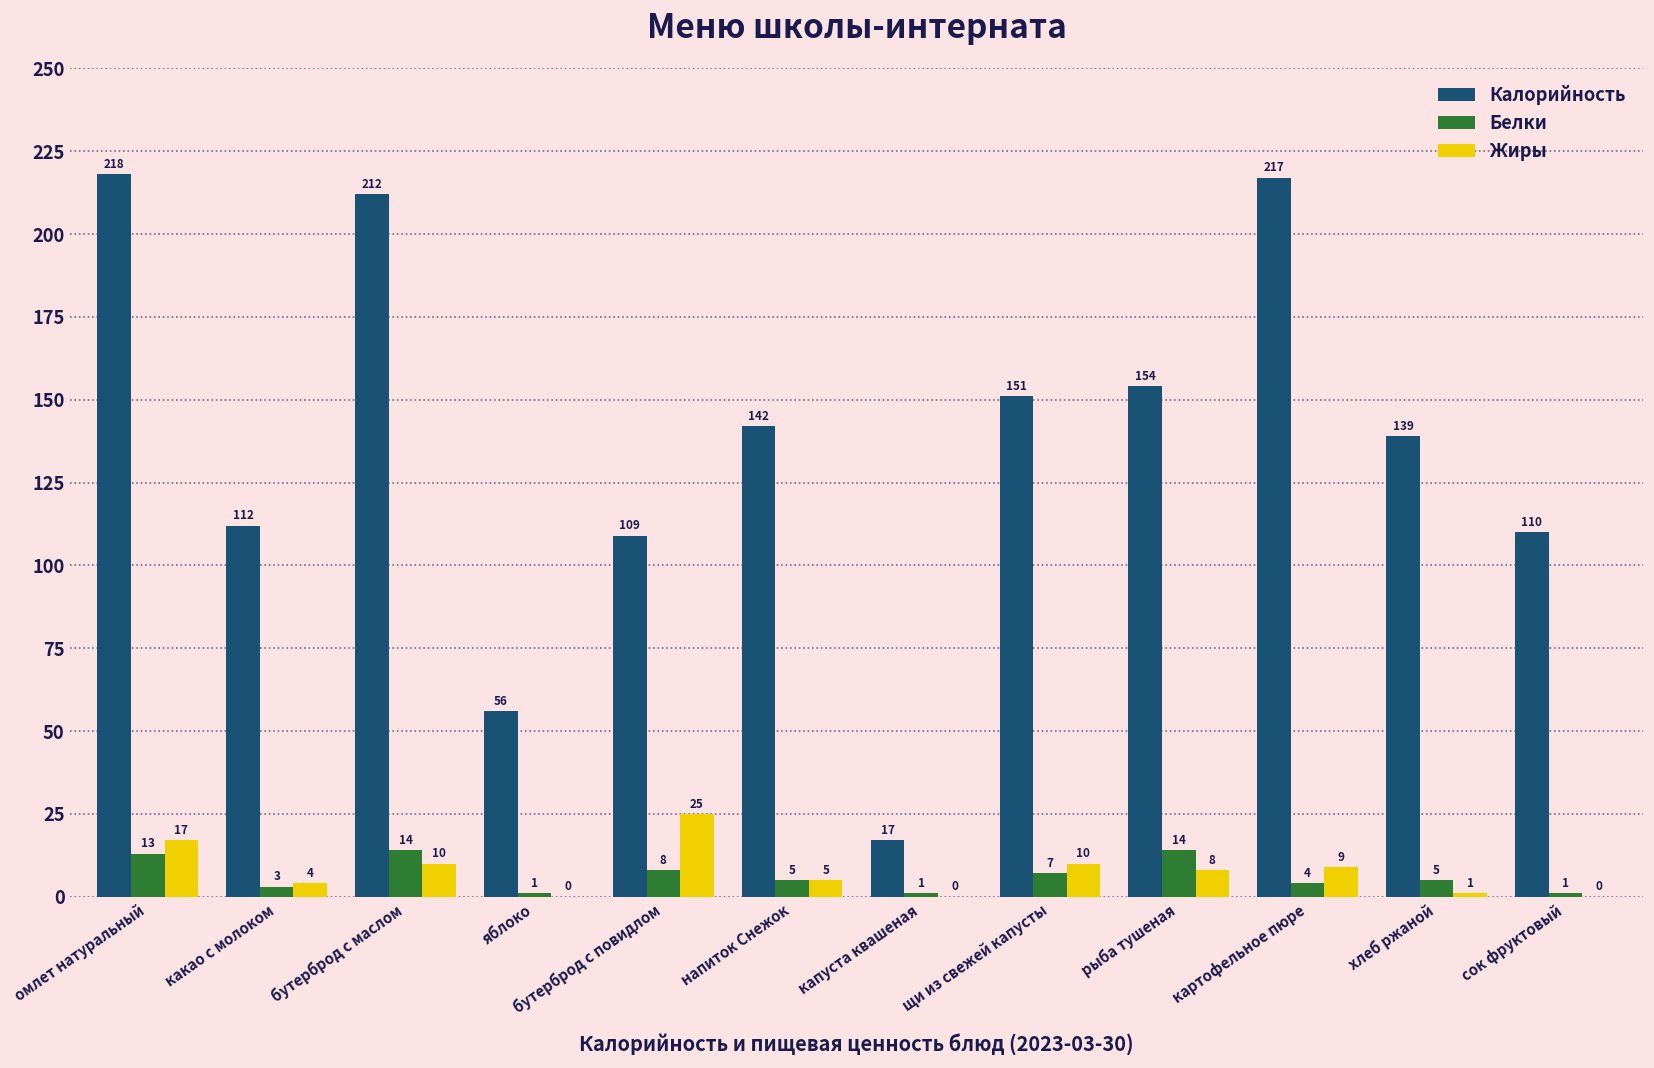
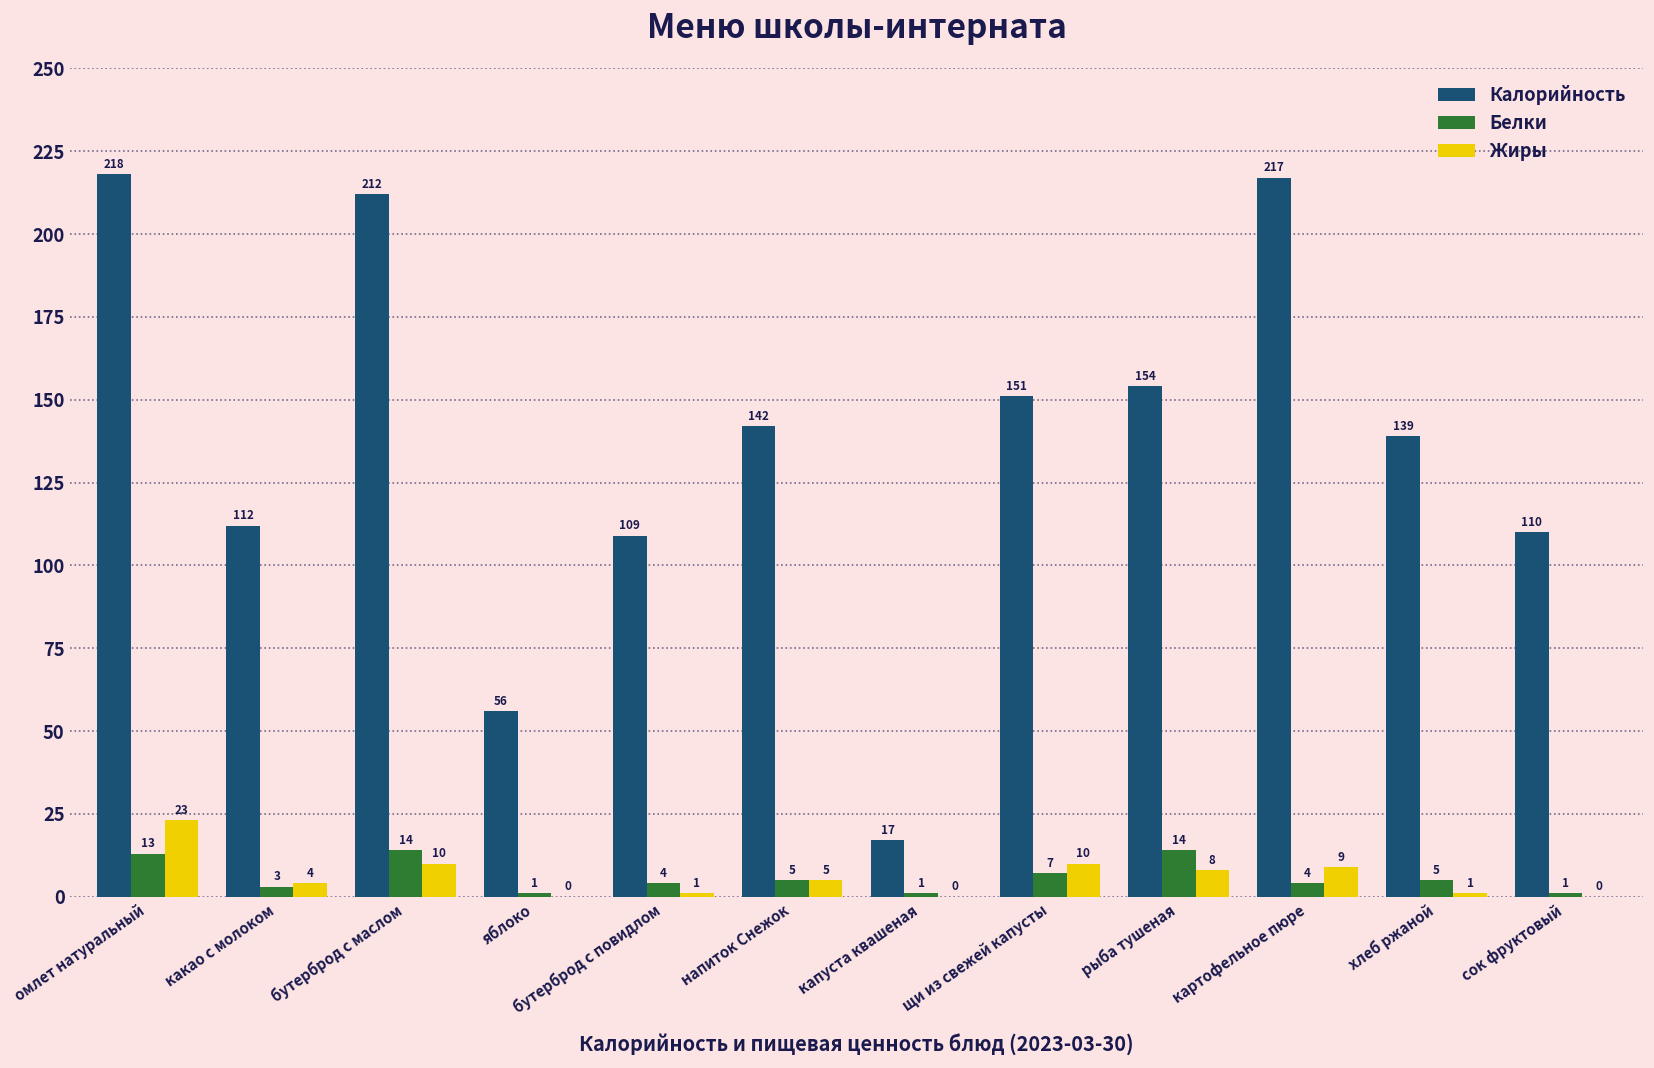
  {
    "Калорийность": {
      "омлет натуральный": 218,
      "какао с молоком": 112,
      "бутерброд с маслом": 212,
      "яблоко": 56,
      "бутерброд с повидлом": 109,
      "напиток Снежок": 142,
      "капуста квашеная": 17,
      "щи из свежей капусты": 151,
      "рыба тушеная": 154,
      "картофельное пюре": 217,
      "хлеб ржаной": 139,
      "сок фруктовый": 110
    },
    "Белки": {
      "омлет натуральный": 13,
      "какао с молоком": 3,
      "бутерброд с маслом": 14,
      "яблоко": 1,
-     "бутерброд с повидлом": 8,
+     "бутерброд с повидлом": 4,
      "напиток Снежок": 5,
      "капуста квашеная": 1,
      "щи из свежей капусты": 7,
      "рыба тушеная": 14,
      "картофельное пюре": 4,
      "хлеб ржаной": 5,
      "сок фруктовый": 1
    },
    "Жиры": {
-     "омлет натуральный": 17,
+     "омлет натуральный": 23,
      "какао с молоком": 4,
      "бутерброд с маслом": 10,
      "яблоко": 0,
-     "бутерброд с повидлом": 25,
+     "бутерброд с повидлом": 1,
      "напиток Снежок": 5,
      "капуста квашеная": 0,
      "щи из свежей капусты": 10,
      "рыба тушеная": 8,
      "картофельное пюре": 9,
      "хлеб ржаной": 1,
      "сок фруктовый": 0
    }
  }
